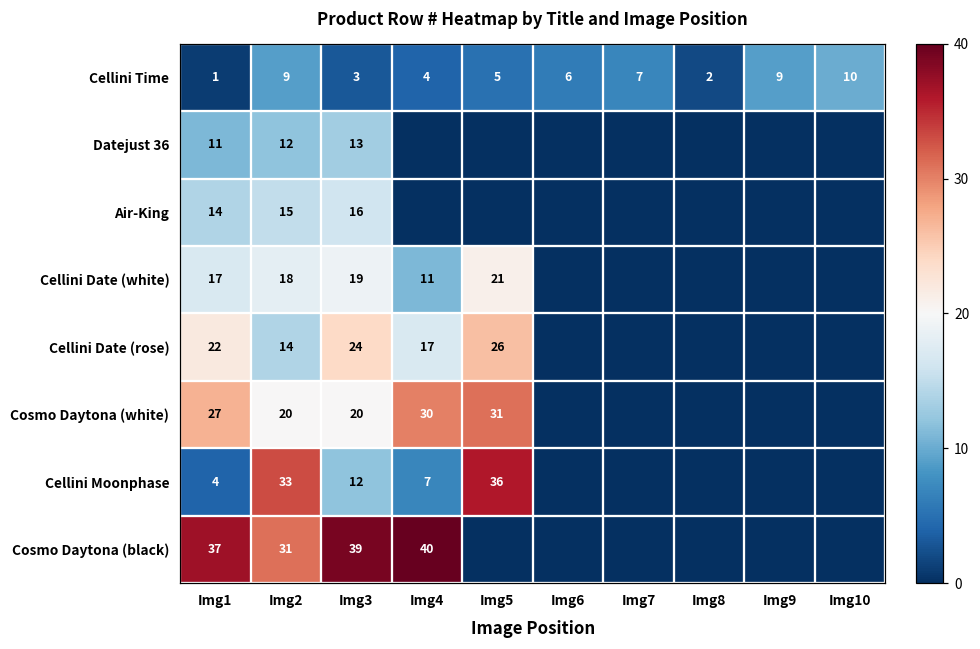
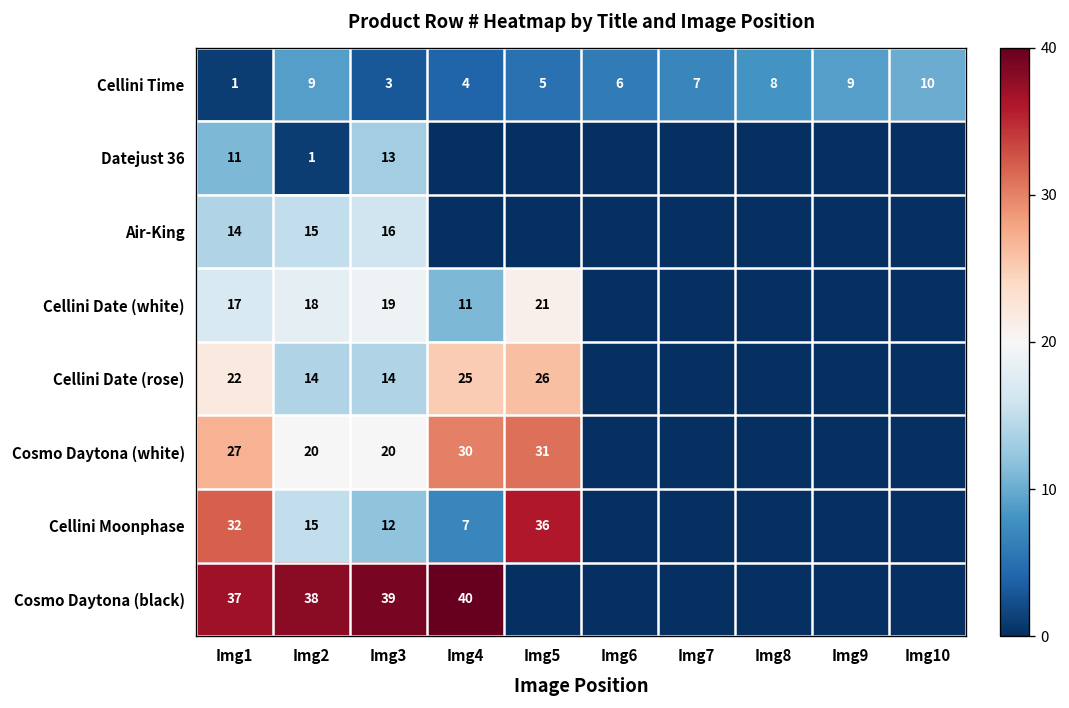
  {
    "Cellini Time": {
      "Img1": 1,
      "Img2": 9,
      "Img3": 3,
      "Img4": 4,
      "Img5": 5,
      "Img6": 6,
      "Img7": 7,
-     "Img8": 2,
+     "Img8": 8,
      "Img9": 9,
      "Img10": 10
    },
    "Datejust 36": {
      "Img1": 11,
-     "Img2": 12,
+     "Img2": 1,
      "Img3": 13
    },
    "Air-King": {
      "Img1": 14,
      "Img2": 15,
      "Img3": 16
    },
    "Cellini Date (white)": {
      "Img1": 17,
      "Img2": 18,
      "Img3": 19,
      "Img4": 11,
      "Img5": 21
    },
    "Cellini Date (rose)": {
      "Img1": 22,
      "Img2": 14,
-     "Img3": 24,
-     "Img4": 17,
+     "Img3": 14,
+     "Img4": 25,
      "Img5": 26
    },
    "Cosmo Daytona (white)": {
      "Img1": 27,
      "Img2": 20,
      "Img3": 20,
      "Img4": 30,
      "Img5": 31
    },
    "Cellini Moonphase": {
-     "Img1": 4,
-     "Img2": 33,
+     "Img1": 32,
+     "Img2": 15,
      "Img3": 12,
      "Img4": 7,
      "Img5": 36
    },
    "Cosmo Daytona (black)": {
      "Img1": 37,
-     "Img2": 31,
+     "Img2": 38,
      "Img3": 39,
      "Img4": 40
    }
  }
